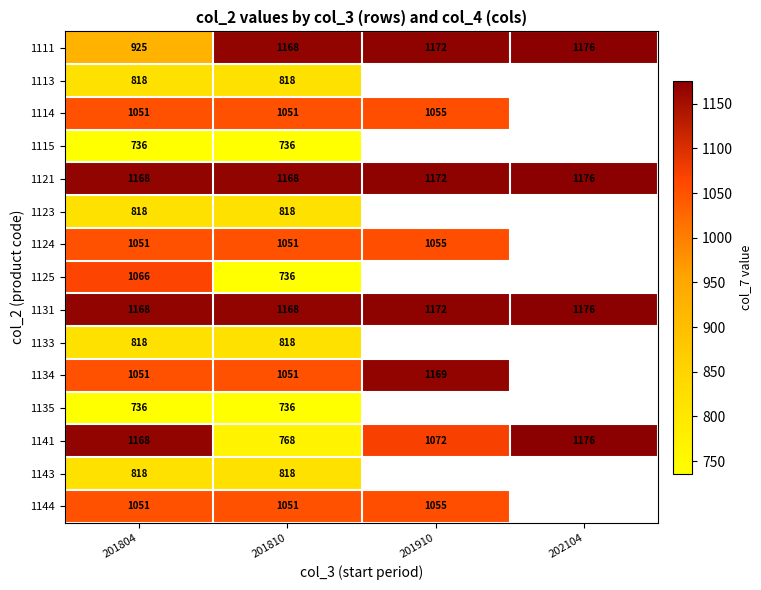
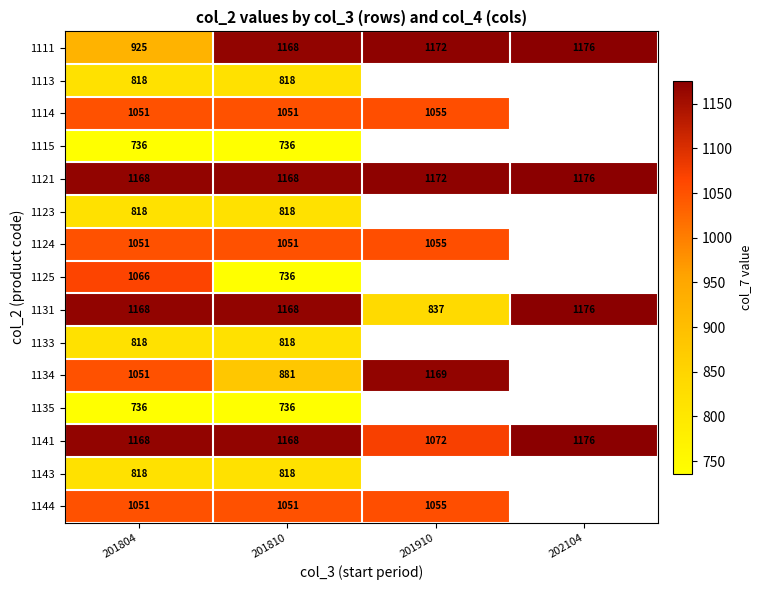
  {
    "1111": {
      "201804": 925,
      "201810": 1168,
      "201910": 1172,
      "202104": 1176
    },
    "1113": {
      "201804": 818,
      "201810": 818
    },
    "1114": {
      "201804": 1051,
      "201810": 1051,
      "201910": 1055
    },
    "1115": {
      "201804": 736,
      "201810": 736
    },
    "1121": {
      "201804": 1168,
      "201810": 1168,
      "201910": 1172,
      "202104": 1176
    },
    "1123": {
      "201804": 818,
      "201810": 818
    },
    "1124": {
      "201804": 1051,
      "201810": 1051,
      "201910": 1055
    },
    "1125": {
      "201804": 1066,
      "201810": 736
    },
    "1131": {
      "201804": 1168,
      "201810": 1168,
-     "201910": 1172,
+     "201910": 837,
      "202104": 1176
    },
    "1133": {
      "201804": 818,
      "201810": 818
    },
    "1134": {
      "201804": 1051,
-     "201810": 1051,
+     "201810": 881,
      "201910": 1169
    },
    "1135": {
      "201804": 736,
      "201810": 736
    },
    "1141": {
      "201804": 1168,
-     "201810": 768,
+     "201810": 1168,
      "201910": 1072,
      "202104": 1176
    },
    "1143": {
      "201804": 818,
      "201810": 818
    },
    "1144": {
      "201804": 1051,
      "201810": 1051,
      "201910": 1055
    }
  }
